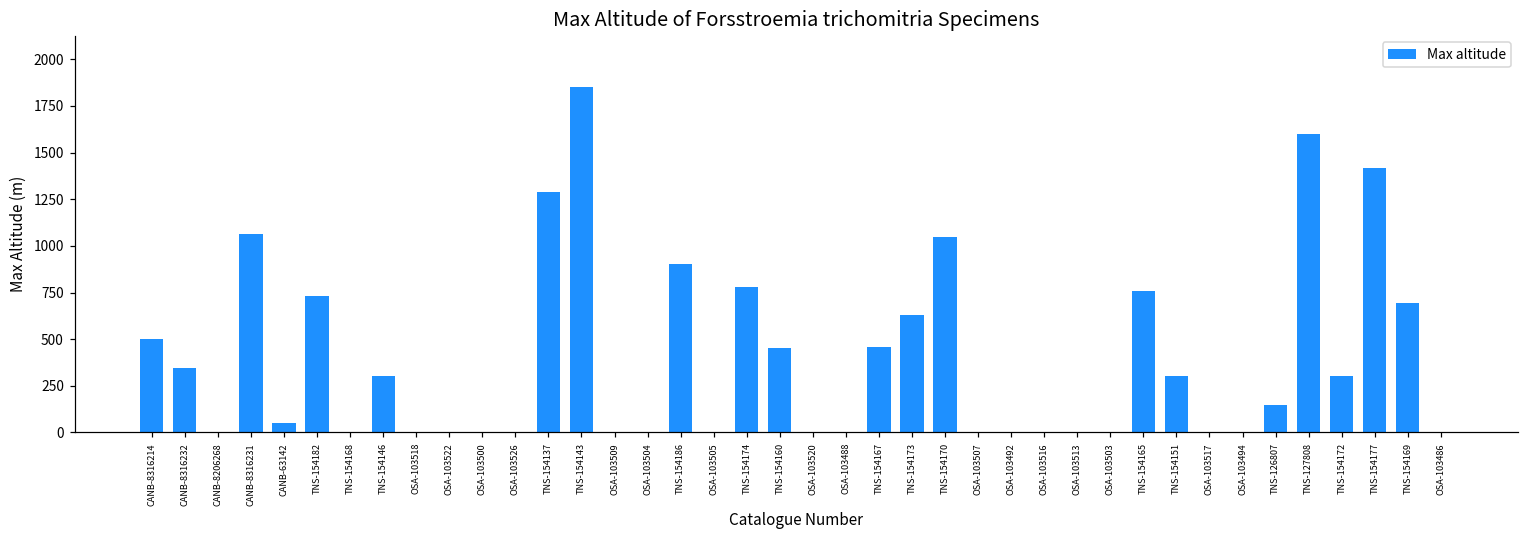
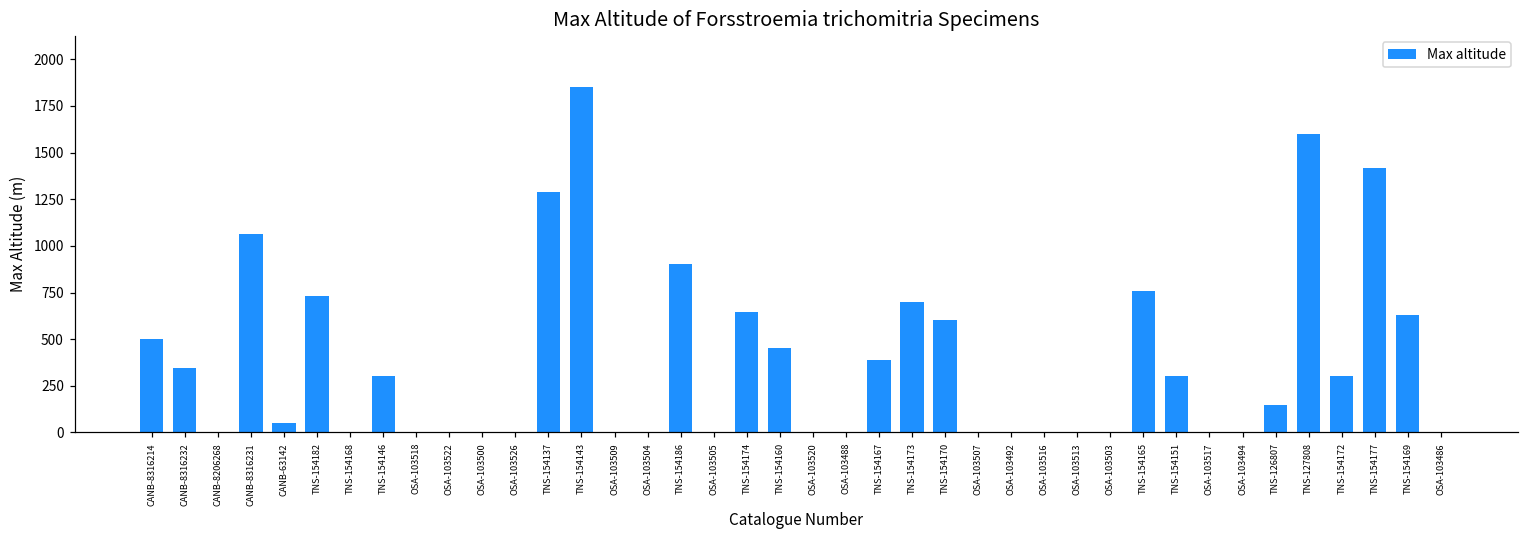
  {
    "CANB-8316214": 500,
    "CANB-8316232": 350,
    "CANB-8206268": 0,
    "CANB-8316231": 1060,
    "CANB-63142": 50,
    "TNS-154182": 730,
    "TNS-154168": 0,
    "TNS-154146": 300,
    "OSA-103518": 0,
    "OSA-103522": 0,
    "OSA-103500": 0,
    "OSA-103526": 0,
    "TNS-154137": 1290,
    "TNS-154143": 1850,
    "OSA-103509": 0,
    "OSA-103504": 0,
    "TNS-154186": 910,
    "OSA-103505": 0,
-   "TNS-154174": 780,
+   "TNS-154174": 650,
    "TNS-154160": 450,
    "OSA-103520": 0,
    "OSA-103488": 0,
-   "TNS-154167": 460,
-   "TNS-154173": 630,
-   "TNS-154170": 1050,
+   "TNS-154167": 390,
+   "TNS-154173": 700,
+   "TNS-154170": 600,
    "OSA-103507": 0,
    "OSA-103492": 0,
    "OSA-103516": 0,
    "OSA-103513": 0,
    "OSA-103503": 0,
    "TNS-154165": 760,
    "TNS-154151": 300,
    "OSA-103517": 0,
    "OSA-103494": 0,
    "TNS-126807": 150,
    "TNS-127808": 1600,
    "TNS-154172": 300,
    "TNS-154177": 1420,
-   "TNS-154169": 690,
+   "TNS-154169": 630,
    "OSA-103486": 0
  }
